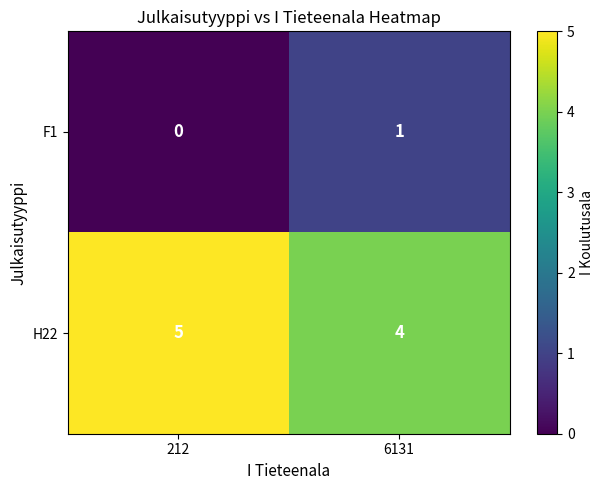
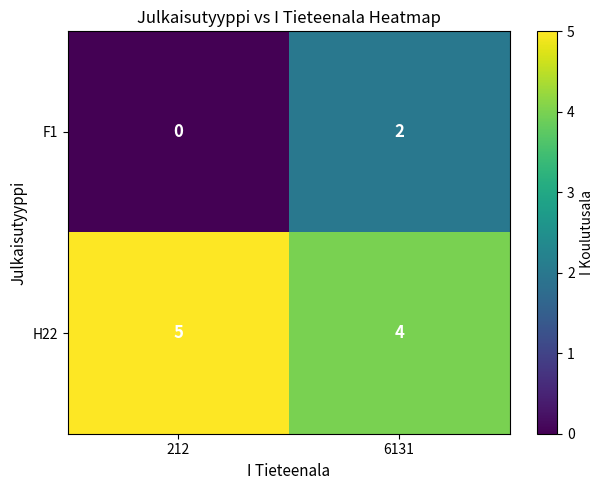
  {
    "F1": {
      "212": 0,
-     "6131": 1
+     "6131": 2
    },
    "H22": {
      "212": 5,
      "6131": 4
    }
  }
